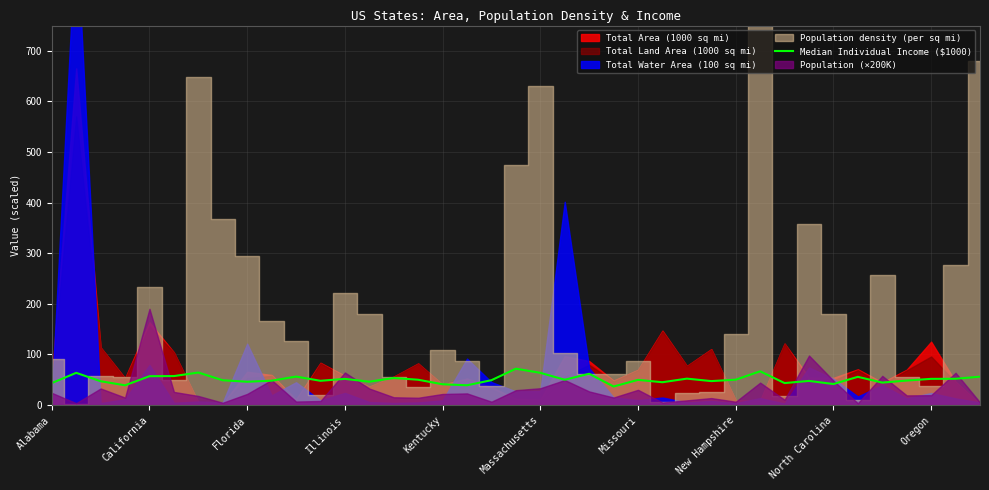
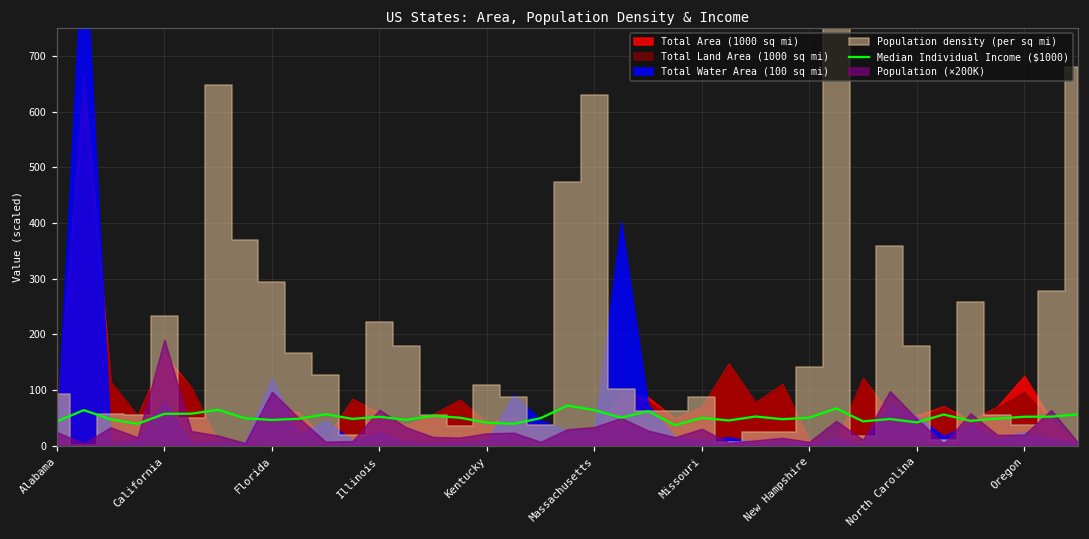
  {
    "Median Individual Income ($1000)": {
      "Alabama": 40,
      "California": 60,
      "Florida": 50,
      "Massachusetts": 60,
      "Missouri": 50,
      "New Hampshire": 50,
      "North Carolina": 40,
      "Oregon": 50
    },
    "Total Area (1000 sq mi)": {
      "California": 160,
      "Florida": 70,
      "Oregon": 130
    },
    "Total Land Area (1000 sq mi)": {
      "California": 160,
      "Florida": 50,
      "Oregon": 100
    },
    "Total Water Area (100 sq mi)": {
      "Alabama": 20,
      "California": 80,
      "Florida": 120,
      "Illinois": 20,
      "Kentucky": 10,
      "Massachusetts": 30,
      "Missouri": 10
    },
    "Population (×200K)": {
      "Alabama": 20,
      "California": 190,
-     "Florida": 20,
+     "Florida": 100,
      "Illinois": 60,
      "Kentucky": 20,
      "Massachusetts": 30,
      "Missouri": 30
    }
  }
